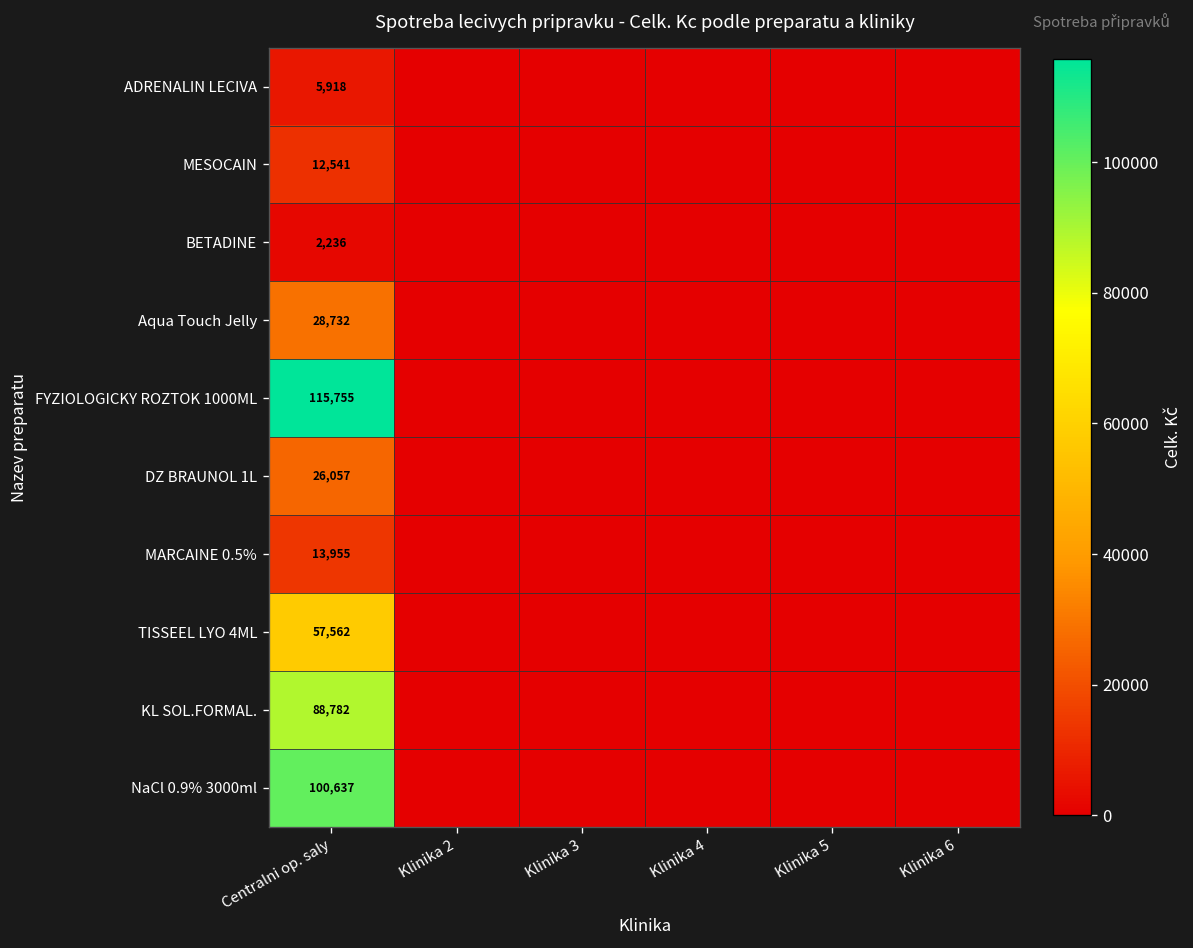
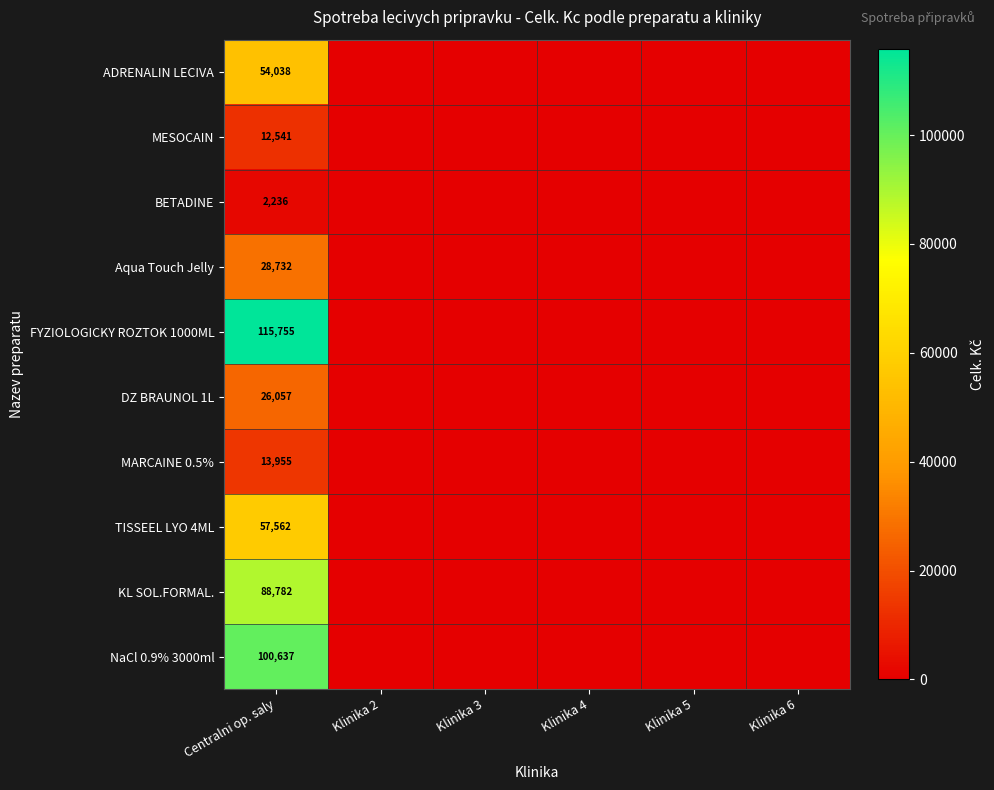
  {
    "ADRENALIN LECIVA": {
-     "Centralni op. saly": "5,918"
+     "Centralni op. saly": "54,038"
    },
    "MESOCAIN": {
      "Centralni op. saly": "12,541"
    },
    "BETADINE": {
      "Centralni op. saly": "2,236"
    },
    "Aqua Touch Jelly": {
      "Centralni op. saly": "28,732"
    },
    "FYZIOLOGICKY ROZTOK 1000ML": {
      "Centralni op. saly": "115,755"
    },
    "DZ BRAUNOL 1L": {
      "Centralni op. saly": "26,057"
    },
    "MARCAINE 0.5%": {
      "Centralni op. saly": "13,955"
    },
    "TISSEEL LYO 4ML": {
      "Centralni op. saly": "57,562"
    },
    "KL SOL.FORMAL.": {
      "Centralni op. saly": "88,782"
    },
    "NaCl 0.9% 3000ml": {
      "Centralni op. saly": "100,637"
    }
  }
